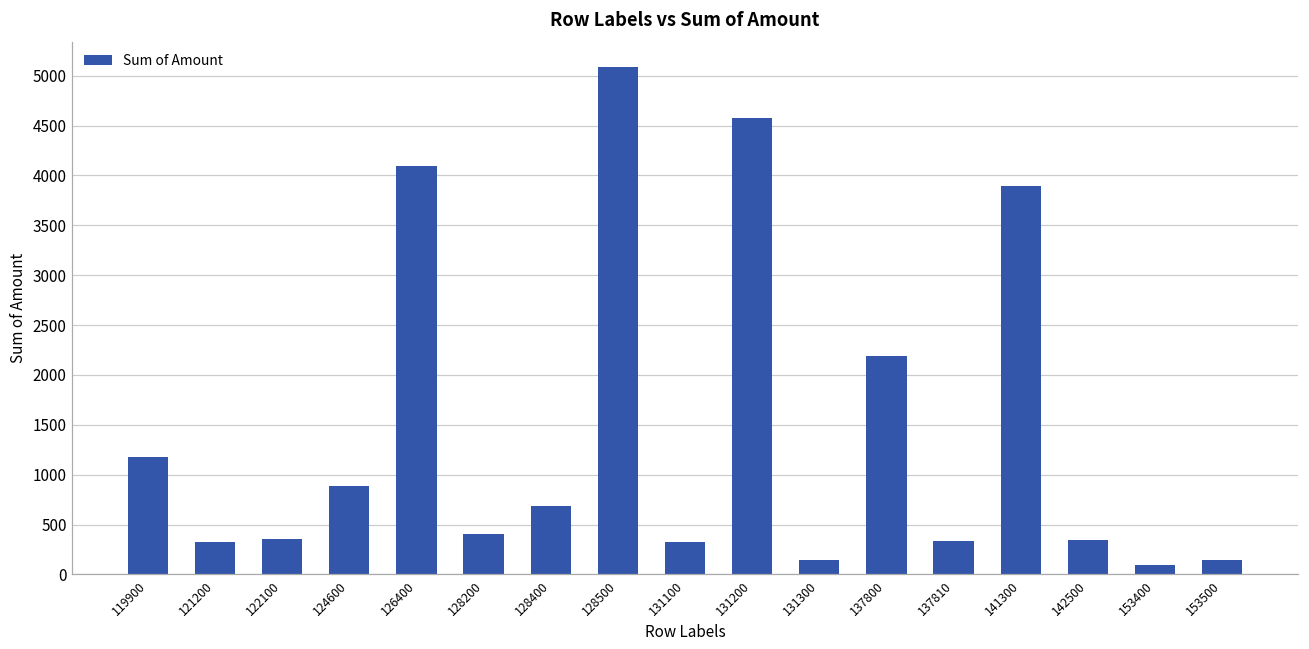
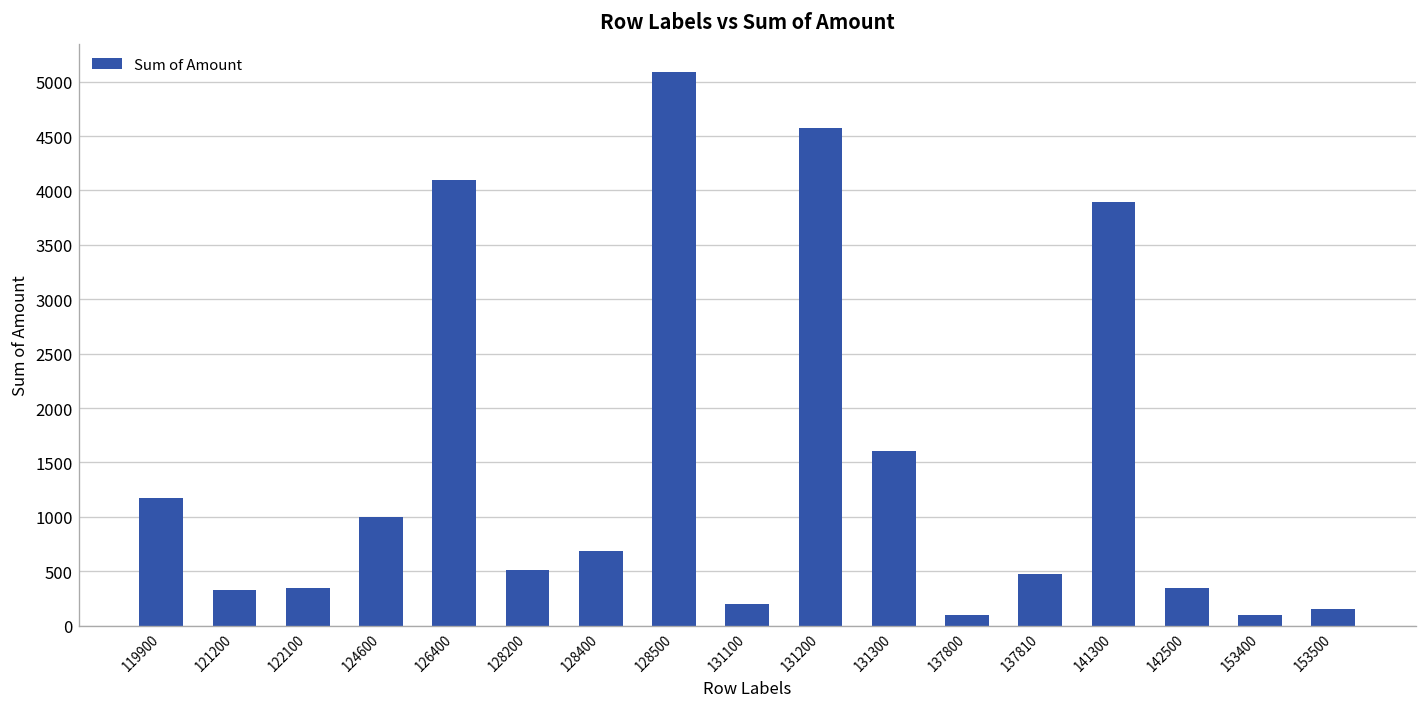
  {
    "119900": 1200,
    "121200": 300,
    "122100": 400,
-   "124600": 900,
+   "124600": 1000,
    "126400": 4100,
-   "128200": 400,
+   "128200": 500,
    "128400": 700,
    "128500": 5100,
-   "131100": 300,
+   "131100": 200,
    "131200": 4600,
-   "131300": 200,
-   "137800": 2200,
-   "137810": 300,
+   "131300": 1600,
+   "137800": 100,
+   "137810": 500,
    "141300": 3900,
    "142500": 400,
    "153400": 100,
    "153500": 200
  }
